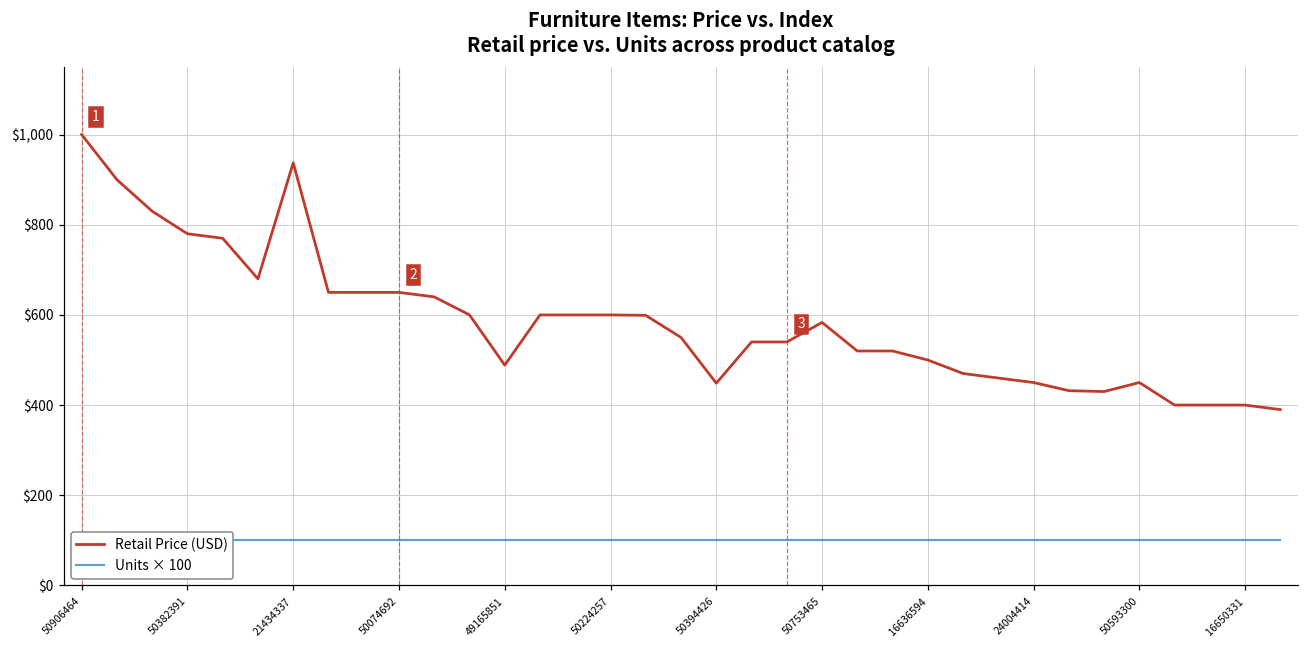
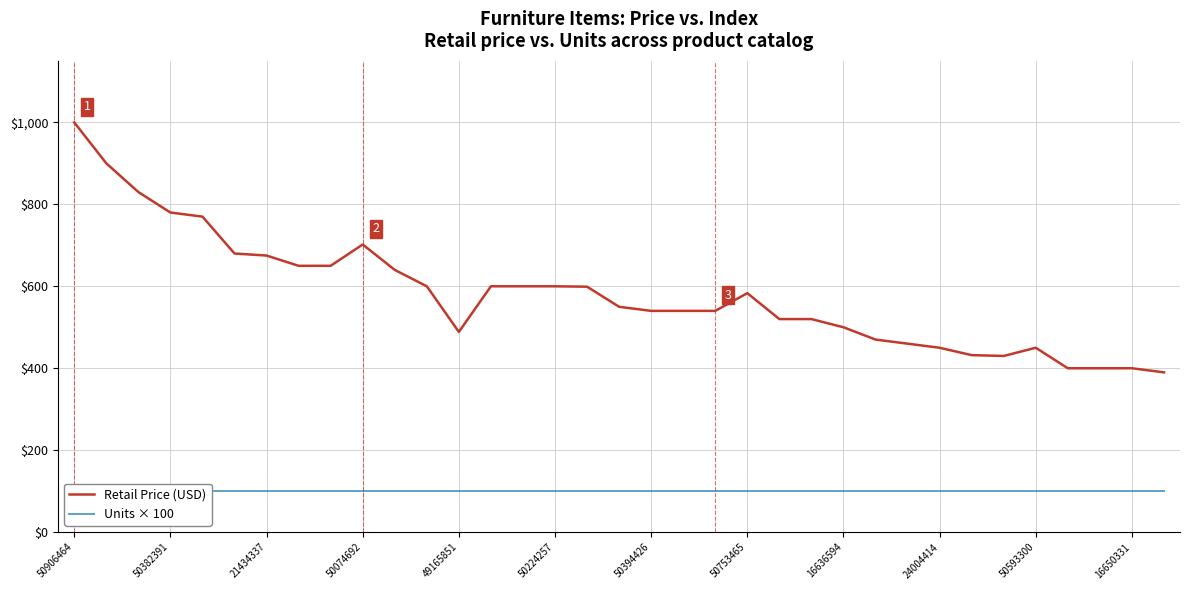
  {
    "Retail Price (USD)": {
      "50382391": "$780",
-     "21434337": "$940",
-     "50074692": "$650",
+     "21434337": "$670",
+     "50074692": "$700",
      "49165851": "$490",
      "50224257": "$600",
-     "50394426": "$450",
+     "50394426": "$540",
      "50753465": "$580",
      "16636594": "$500",
      "24004414": "$450",
      "50593300": "$450",
      "16650331": "$400"
    },
    "Units × 100": {
      "21434337": "$100",
      "50074692": "$100",
      "49165851": "$100",
      "50224257": "$100",
      "50394426": "$100",
      "50753465": "$100",
      "16636594": "$100",
      "24004414": "$100",
      "50593300": "$100",
      "16650331": "$100"
    }
  }
